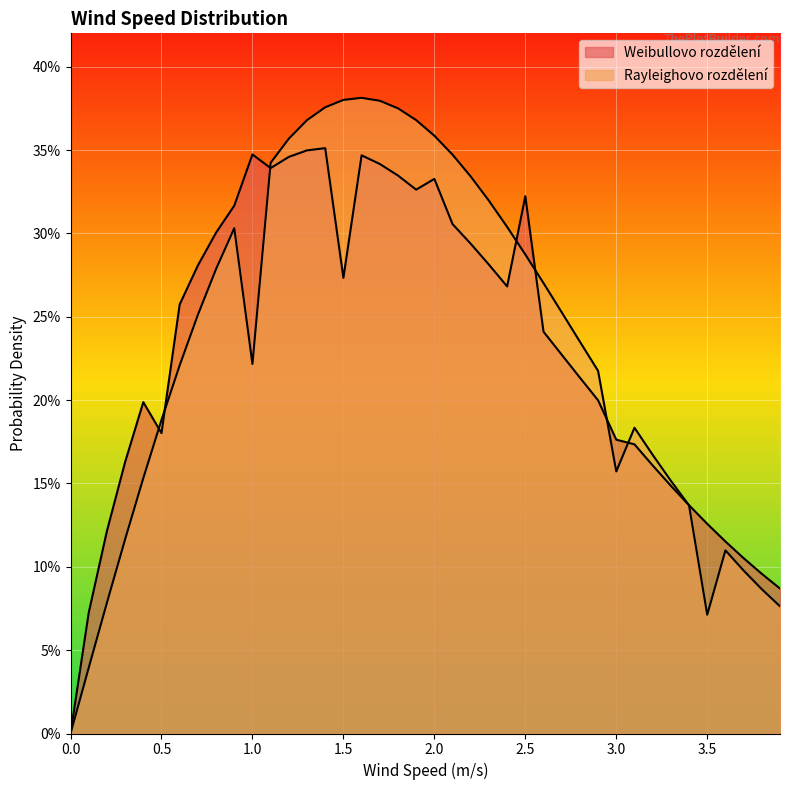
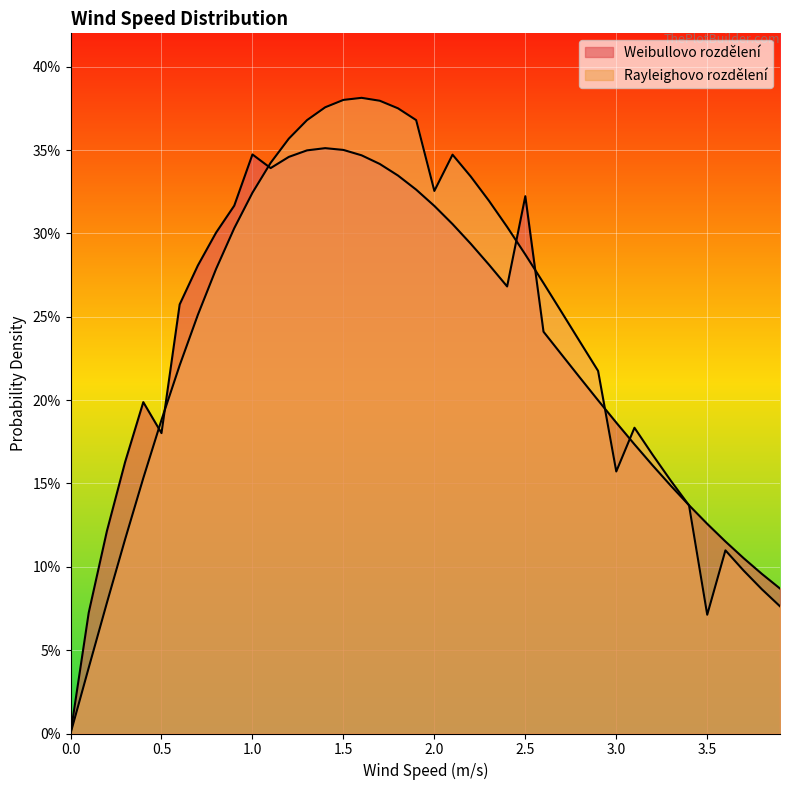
  {
    "Weibullovo rozdělení": {
      "0.5": "18.0%",
      "1.0": "34.7%",
-     "1.5": "27.3%",
-     "2.0": "33.3%",
+     "1.5": "35.0%",
+     "2.0": "31.6%",
      "2.5": "32.2%",
-     "3.0": "17.6%",
+     "3.0": "18.6%",
      "3.5": "12.6%"
    },
    "Rayleighovo rozdělení": {
      "0.5": "18.8%",
-     "1.0": "22.2%",
+     "1.0": "32.4%",
      "1.5": "38.0%",
-     "2.0": "35.9%",
+     "2.0": "32.5%",
      "2.5": "28.7%",
      "3.0": "15.7%",
      "3.5": "7.1%"
    }
  }
